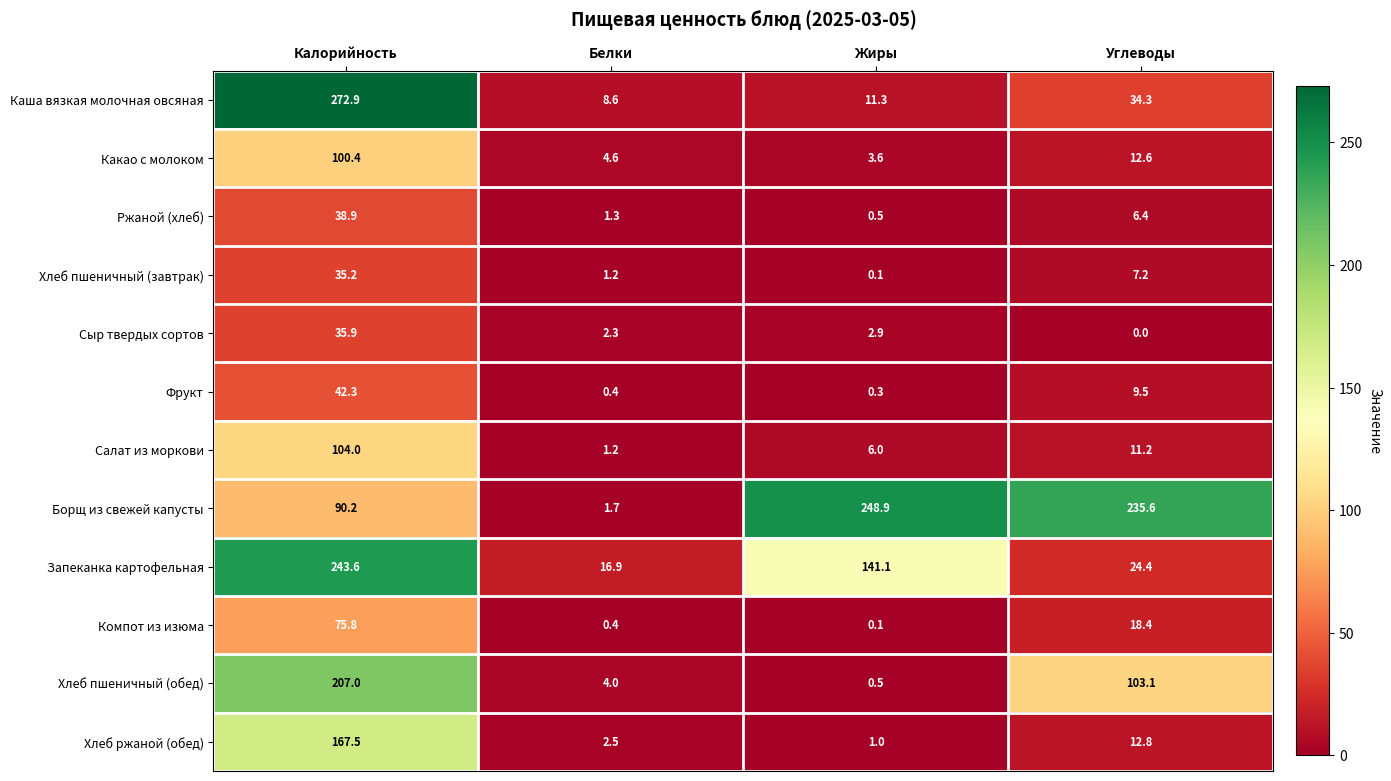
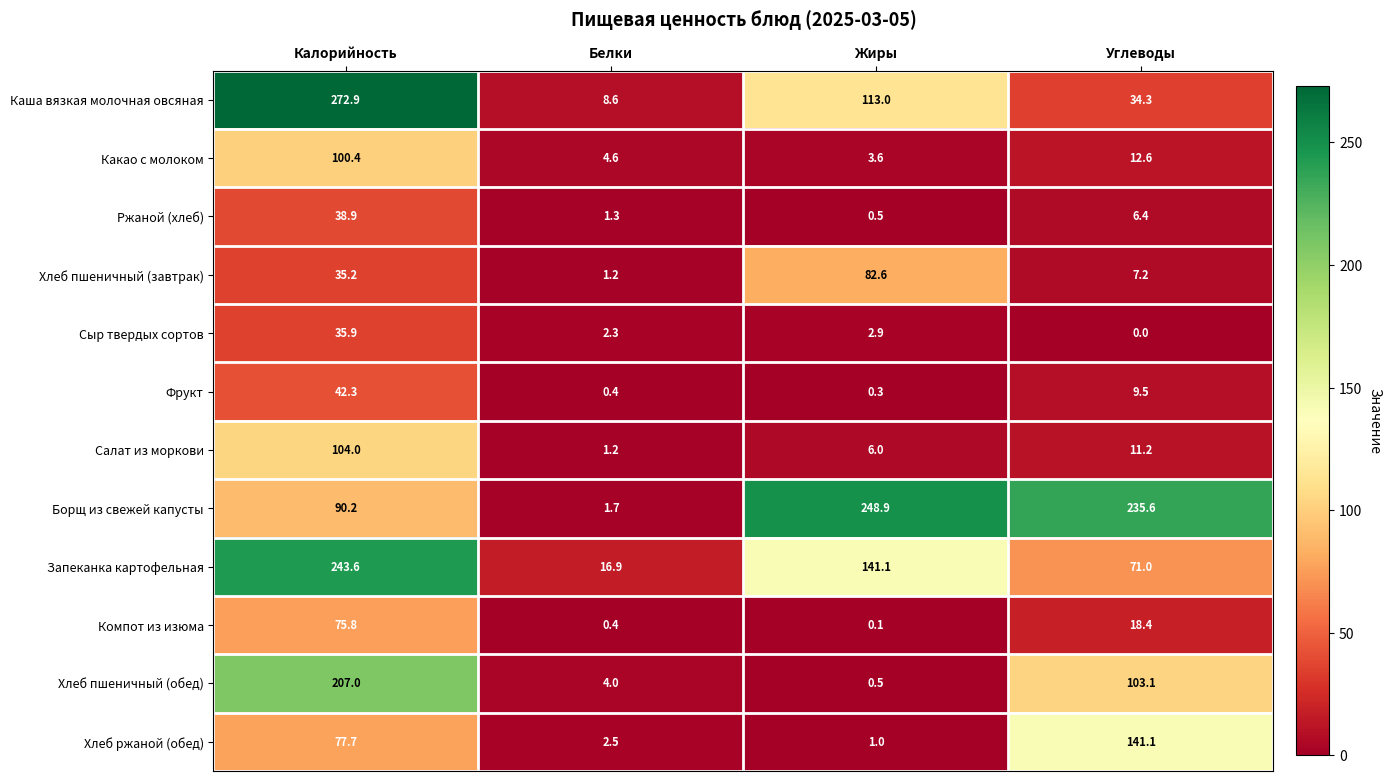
  {
    "Каша вязкая молочная овсяная": {
      "Калорийность": 272.9,
      "Белки": 8.6,
-     "Жиры": 11.3,
+     "Жиры": 113.0,
      "Углеводы": 34.3
    },
    "Какао с молоком": {
      "Калорийность": 100.4,
      "Белки": 4.6,
      "Жиры": 3.6,
      "Углеводы": 12.6
    },
    "Ржаной (хлеб)": {
      "Калорийность": 38.9,
      "Белки": 1.3,
      "Жиры": 0.5,
      "Углеводы": 6.4
    },
    "Хлеб пшеничный (завтрак)": {
      "Калорийность": 35.2,
      "Белки": 1.2,
-     "Жиры": 0.1,
+     "Жиры": 82.6,
      "Углеводы": 7.2
    },
    "Сыр твердых сортов": {
      "Калорийность": 35.9,
      "Белки": 2.3,
      "Жиры": 2.9,
      "Углеводы": 0.0
    },
    "Фрукт": {
      "Калорийность": 42.3,
      "Белки": 0.4,
      "Жиры": 0.3,
      "Углеводы": 9.5
    },
    "Салат из моркови": {
      "Калорийность": 104.0,
      "Белки": 1.2,
      "Жиры": 6.0,
      "Углеводы": 11.2
    },
    "Борщ из свежей капусты": {
      "Калорийность": 90.2,
      "Белки": 1.7,
      "Жиры": 248.9,
      "Углеводы": 235.6
    },
    "Запеканка картофельная": {
      "Калорийность": 243.6,
      "Белки": 16.9,
      "Жиры": 141.1,
-     "Углеводы": 24.4
+     "Углеводы": 71.0
    },
    "Компот из изюма": {
      "Калорийность": 75.8,
      "Белки": 0.4,
      "Жиры": 0.1,
      "Углеводы": 18.4
    },
    "Хлеб пшеничный (обед)": {
      "Калорийность": 207.0,
      "Белки": 4.0,
      "Жиры": 0.5,
      "Углеводы": 103.1
    },
    "Хлеб ржаной (обед)": {
-     "Калорийность": 167.5,
+     "Калорийность": 77.7,
      "Белки": 2.5,
      "Жиры": 1.0,
-     "Углеводы": 12.8
+     "Углеводы": 141.1
    }
  }
